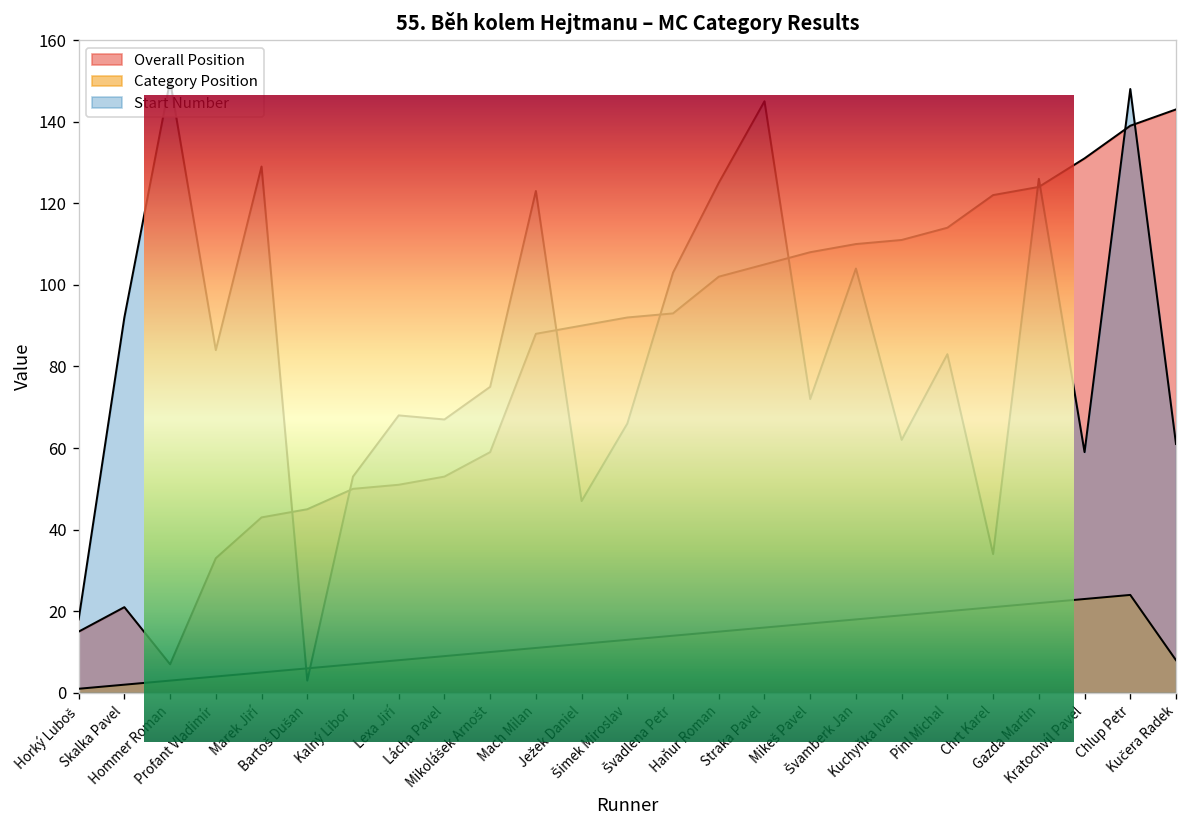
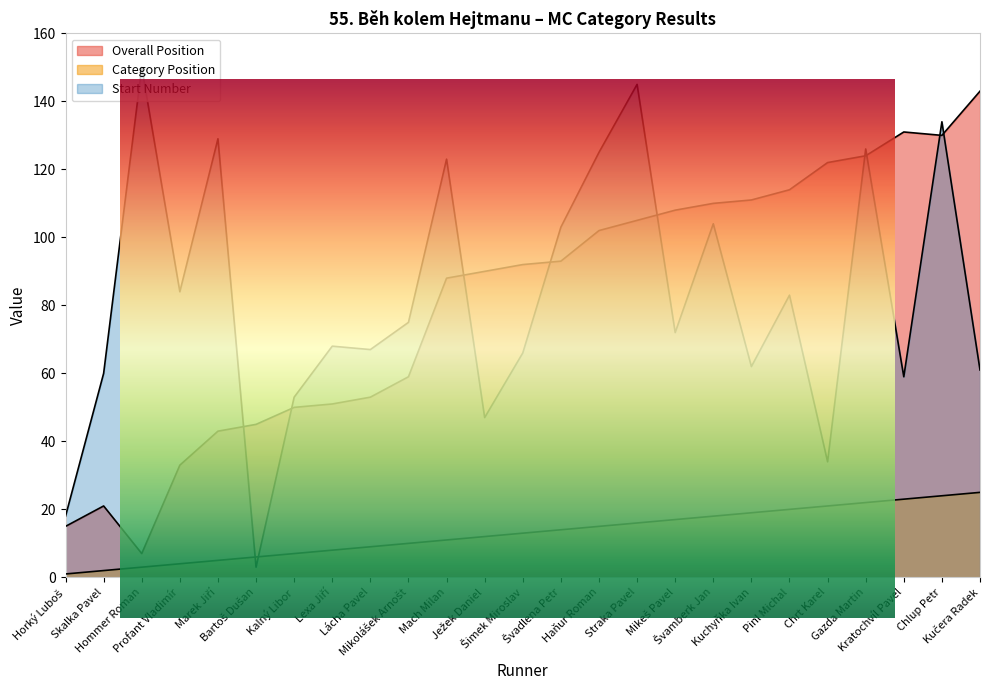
  {
    "55. Běh kolem Hejtmanu – MC Category Results": {
      "Overall Position": {
        "Horký Luboš": 15,
        "Skalka Pavel": 21,
        "Hommer Roman": 7,
-       "Chlup Petr": 139,
+       "Chlup Petr": 130,
        "Kučera Radek": 143
      },
      "Category Position": {
        "Horký Luboš": 1,
        "Skalka Pavel": 2,
        "Hommer Roman": 3,
        "Chlup Petr": 24,
-       "Kučera Radek": 8
+       "Kučera Radek": 25
      },
      "Start Number": {
        "Horký Luboš": 18,
-       "Skalka Pavel": 92,
-       "Chlup Petr": 148,
+       "Skalka Pavel": 60,
+       "Chlup Petr": 134,
        "Kučera Radek": 61
      }
    }
  }
